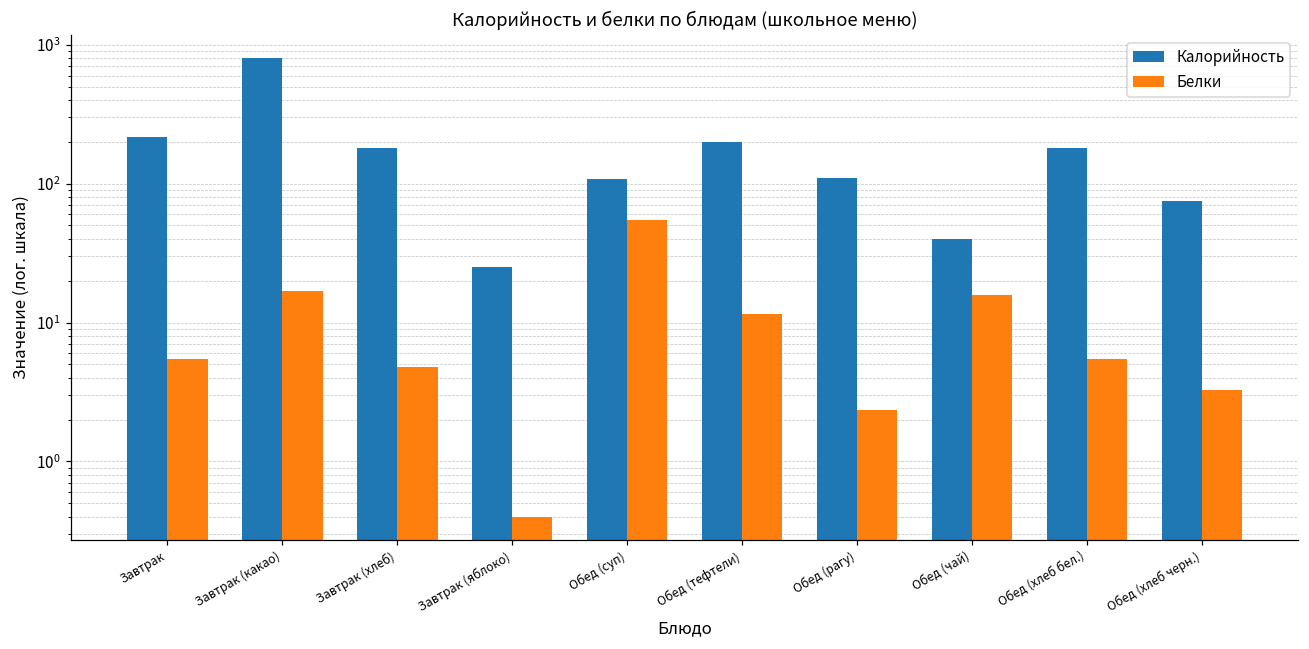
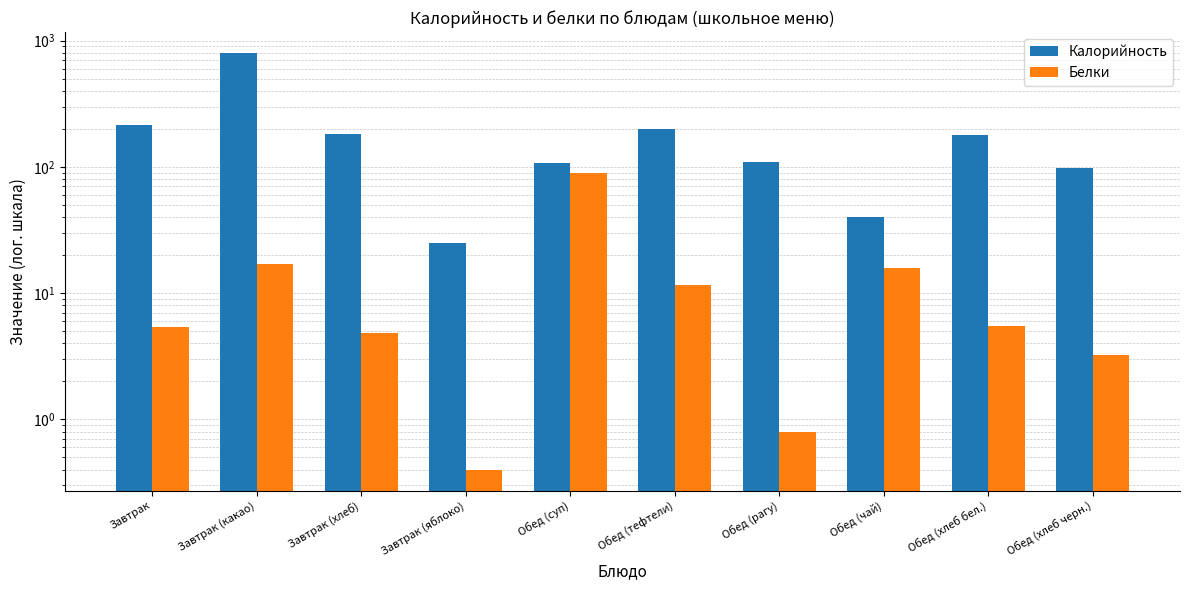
  {
    "Калорийность": {
      "Завтрак": 220,
      "Завтрак (какао)": 800,
      "Завтрак (хлеб)": 180,
      "Завтрак (яблоко)": 25,
      "Обед (суп)": 110,
      "Обед (тефтели)": 200,
      "Обед (рагу)": 110,
      "Обед (чай)": 40,
      "Обед (хлеб бел.)": 180,
-     "Обед (хлеб черн.)": 70
+     "Обед (хлеб черн.)": 100
    },
    "Белки": {
      "Завтрак": 5.4,
      "Завтрак (какао)": 17,
      "Завтрак (хлеб)": 4.8,
      "Завтрак (яблоко)": 0.4,
-     "Обед (суп)": 60,
+     "Обед (суп)": 90,
      "Обед (тефтели)": 12,
-     "Обед (рагу)": 2.3,
+     "Обед (рагу)": 0.8,
      "Обед (чай)": 16,
      "Обед (хлеб бел.)": 6,
      "Обед (хлеб черн.)": 3.3
    }
  }
